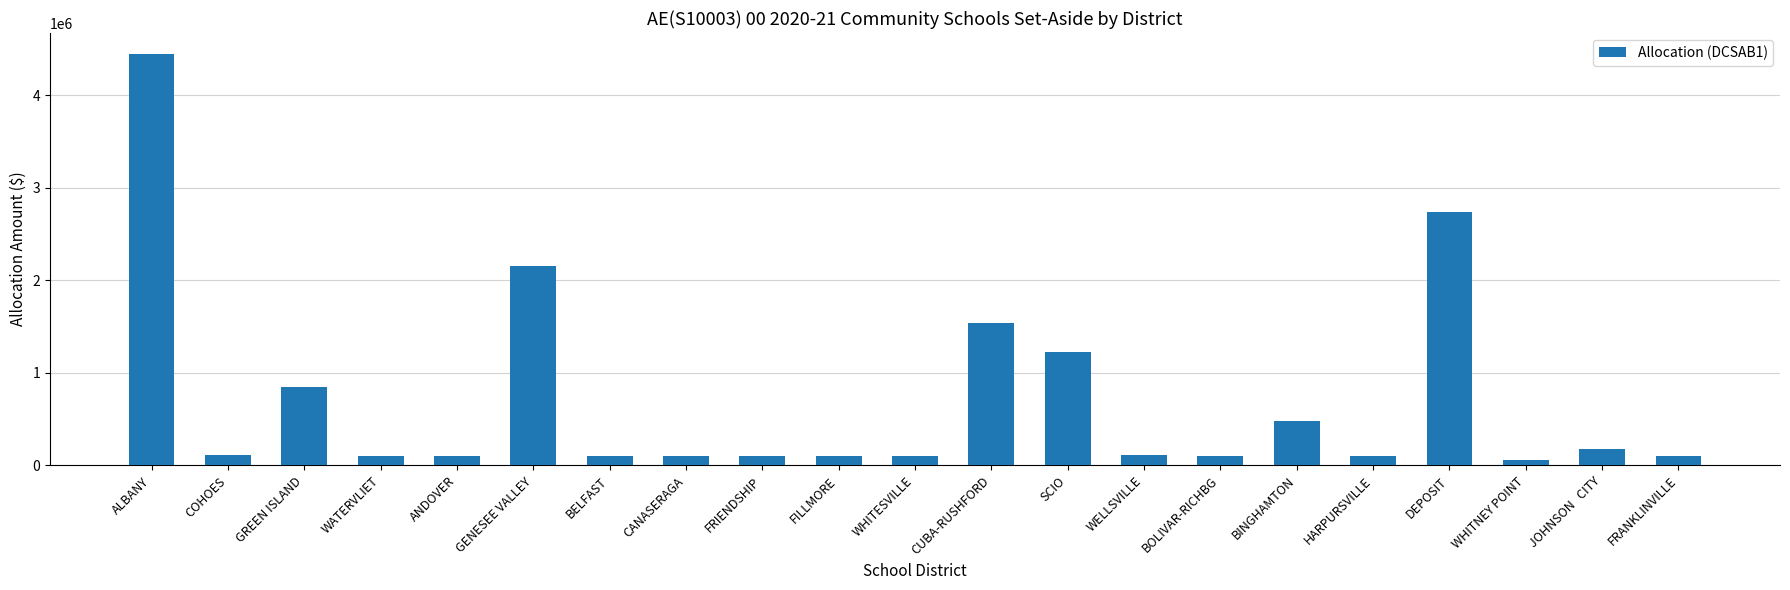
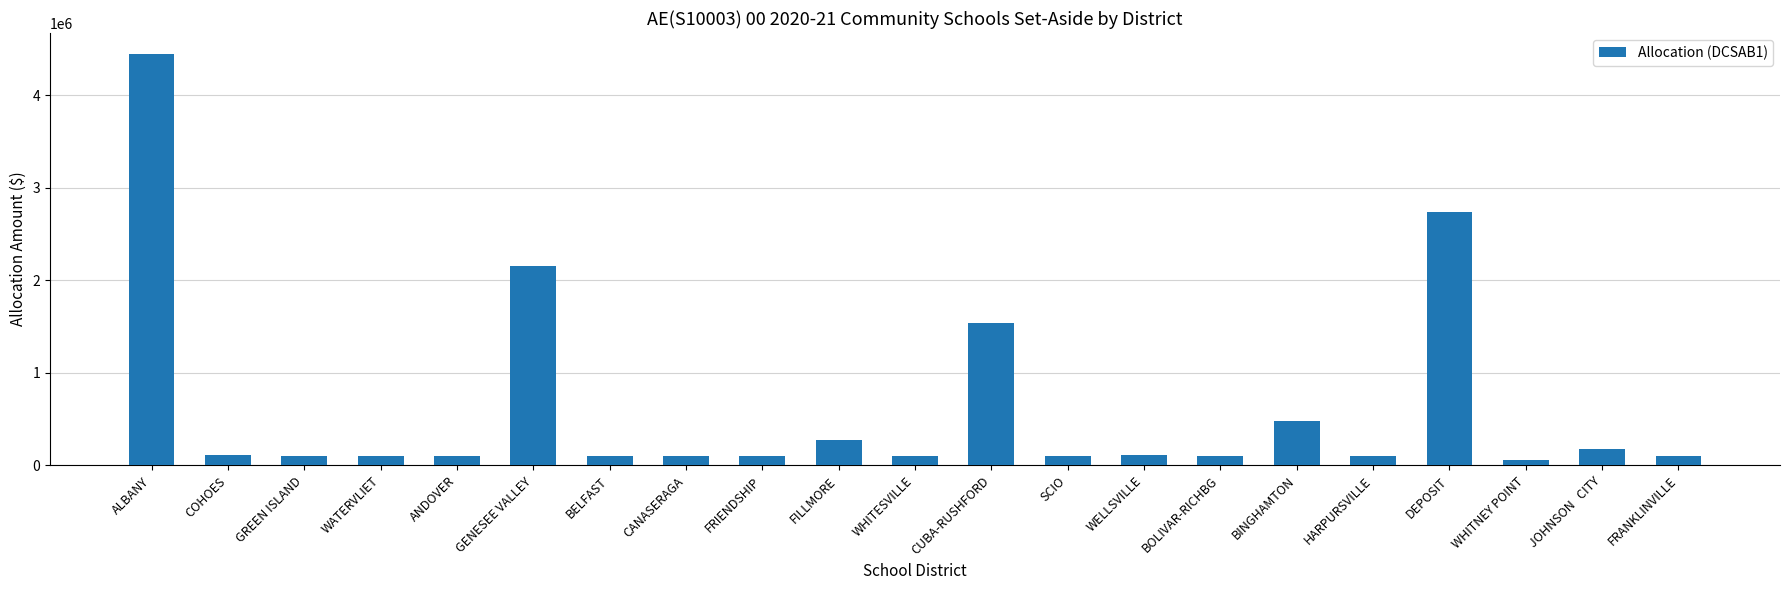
  {
    "ALBANY": 4400000,
    "COHOES": 100000,
-   "GREEN ISLAND": 800000,
+   "GREEN ISLAND": 100000,
    "WATERVLIET": 100000,
    "ANDOVER": 100000,
    "GENESEE VALLEY": 2200000,
    "BELFAST": 100000,
    "CANASERAGA": 100000,
    "FRIENDSHIP": 100000,
-   "FILLMORE": 100000,
+   "FILLMORE": 300000,
    "WHITESVILLE": 100000,
    "CUBA-RUSHFORD": 1500000,
-   "SCIO": 1200000,
+   "SCIO": 100000,
    "WELLSVILLE": 100000,
    "BOLIVAR-RICHBG": 100000,
    "BINGHAMTON": 500000,
    "HARPURSVILLE": 100000,
    "DEPOSIT": 2700000,
    "WHITNEY POINT": 100000,
    "JOHNSON CITY": 200000,
    "FRANKLINVILLE": 100000
  }
